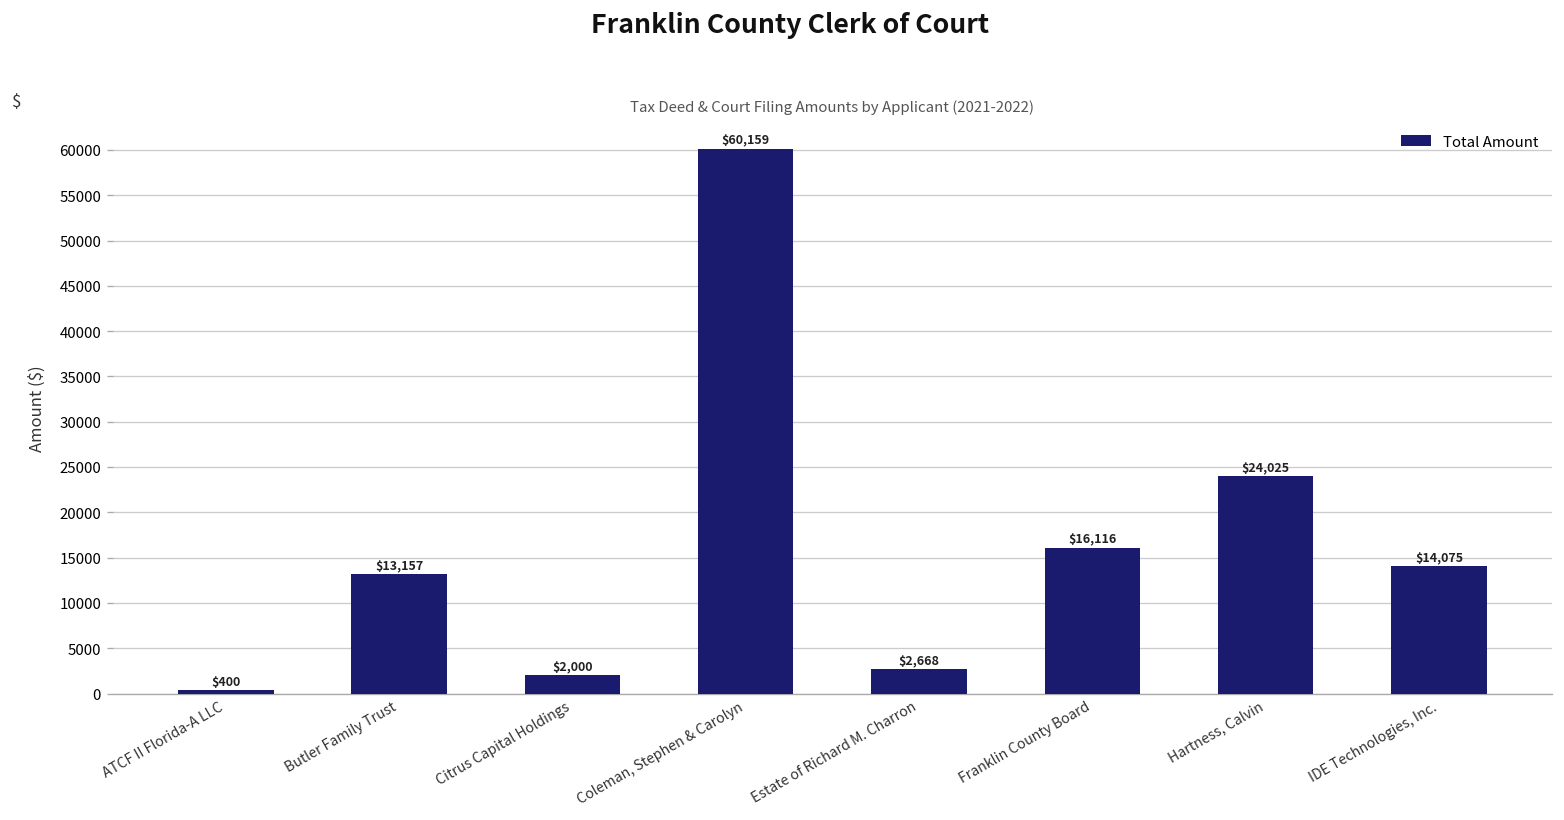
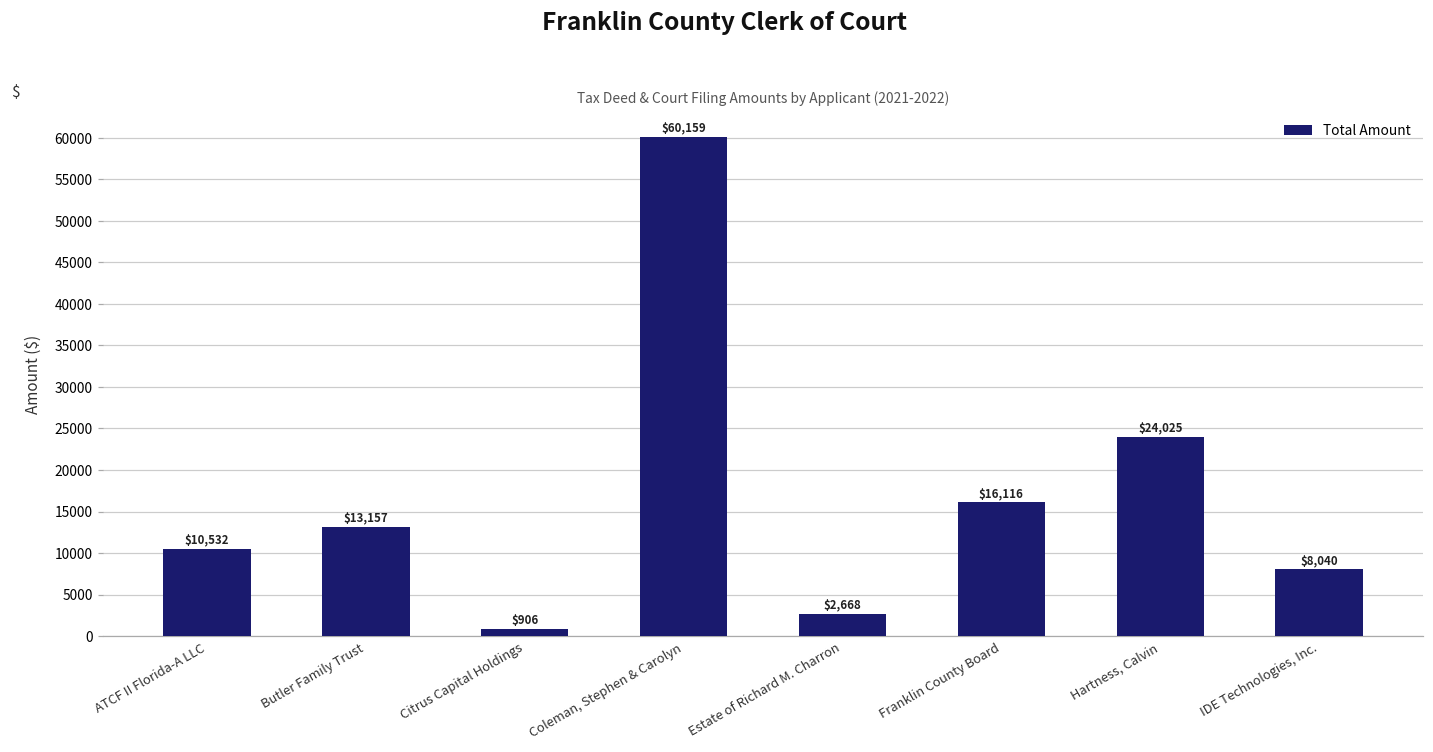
  {
-   "ATCF II Florida-A LLC": "$400",
+   "ATCF II Florida-A LLC": "$10,532",
    "Butler Family Trust": "$13,157",
-   "Citrus Capital Holdings": "$2,000",
+   "Citrus Capital Holdings": "$906",
    "Coleman, Stephen & Carolyn": "$60,159",
    "Estate of Richard M. Charron": "$2,668",
    "Franklin County Board": "$16,116",
    "Hartness, Calvin": "$24,025",
-   "IDE Technologies, Inc.": "$14,075"
+   "IDE Technologies, Inc.": "$8,040"
  }
